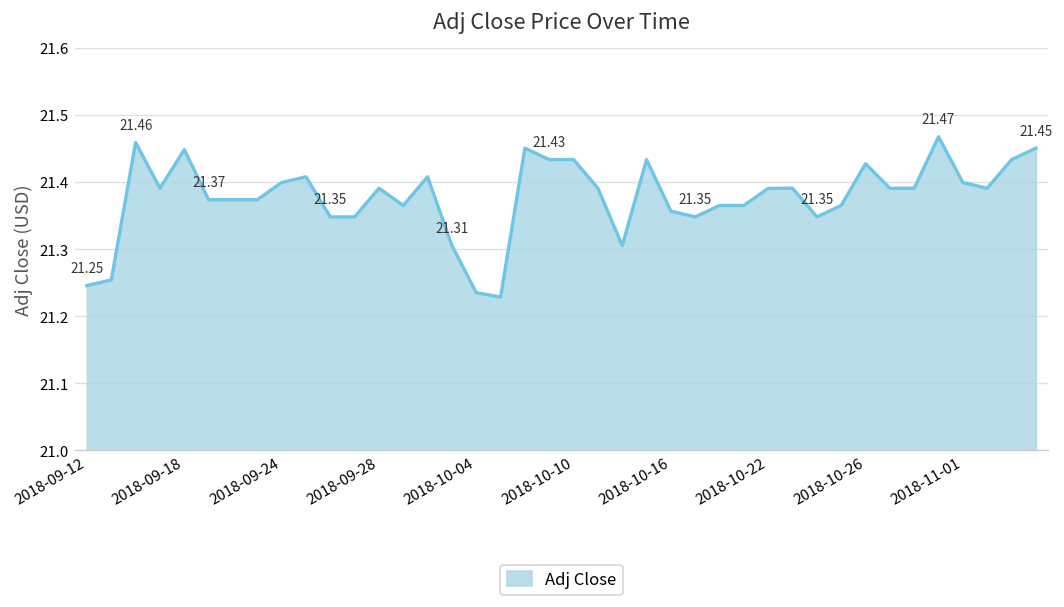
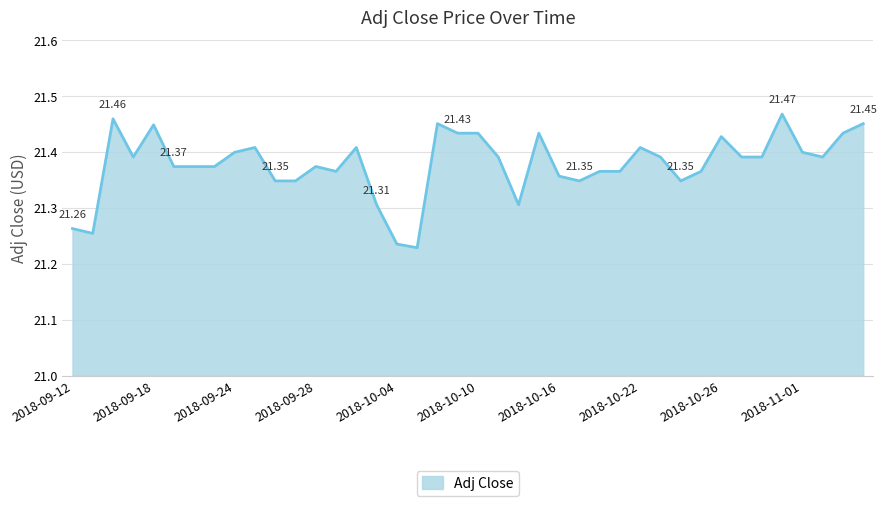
  {
-   "2018-09-12": 21.25,
-   "2018-09-28": 21.39,
-   "2018-10-22": 21.39
+   "2018-09-12": 21.26,
+   "2018-09-28": 21.37,
+   "2018-10-22": 21.41
  }
